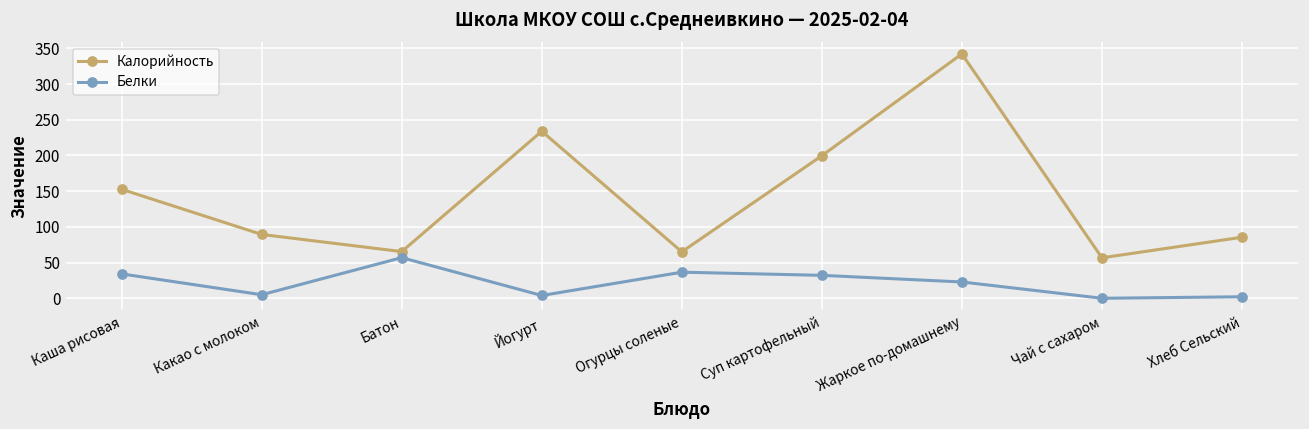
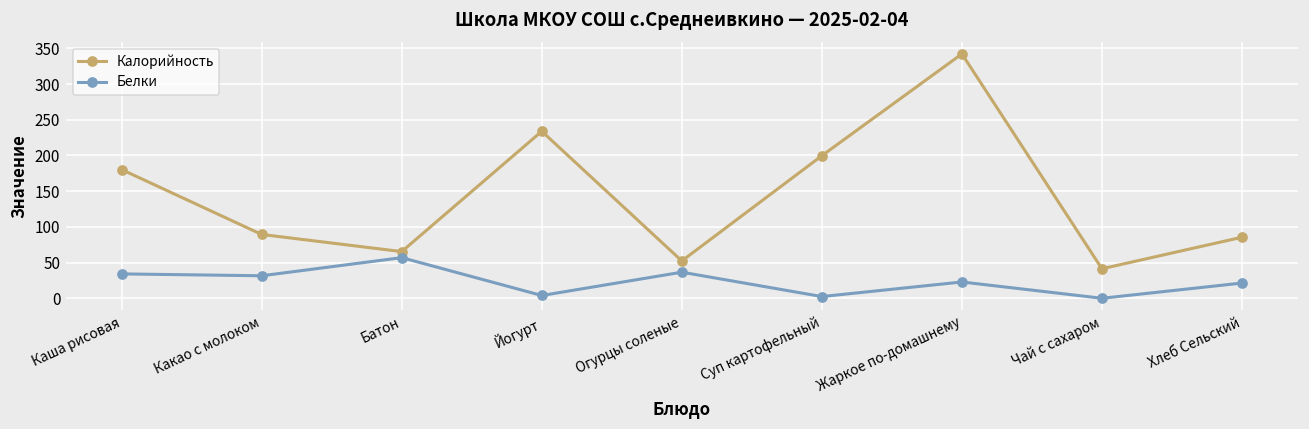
  {
    "Калорийность": {
-     "Каша рисовая": 150,
+     "Каша рисовая": 180,
      "Какао с молоком": 90,
      "Батон": 70,
      "Йогурт": 230,
-     "Огурцы соленые": 70,
+     "Огурцы соленые": 50,
      "Суп картофельный": 200,
      "Жаркое по-домашнему": 340,
-     "Чай с сахаром": 60,
+     "Чай с сахаром": 40,
      "Хлеб Сельский": 90
    },
    "Белки": {
      "Каша рисовая": 30,
-     "Какао с молоком": 10,
+     "Какао с молоком": 30,
      "Батон": 60,
      "Йогурт": 0,
      "Огурцы соленые": 40,
-     "Суп картофельный": 30,
+     "Суп картофельный": 0,
      "Жаркое по-домашнему": 20,
      "Чай с сахаром": 0,
-     "Хлеб Сельский": 0
+     "Хлеб Сельский": 20
    }
  }
